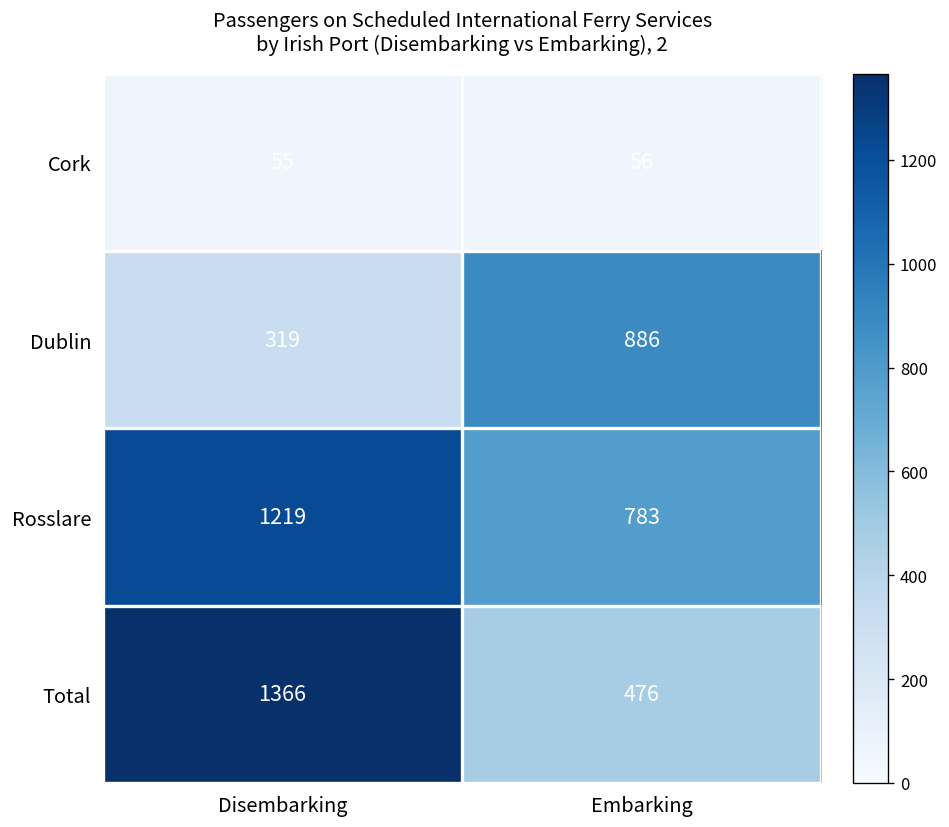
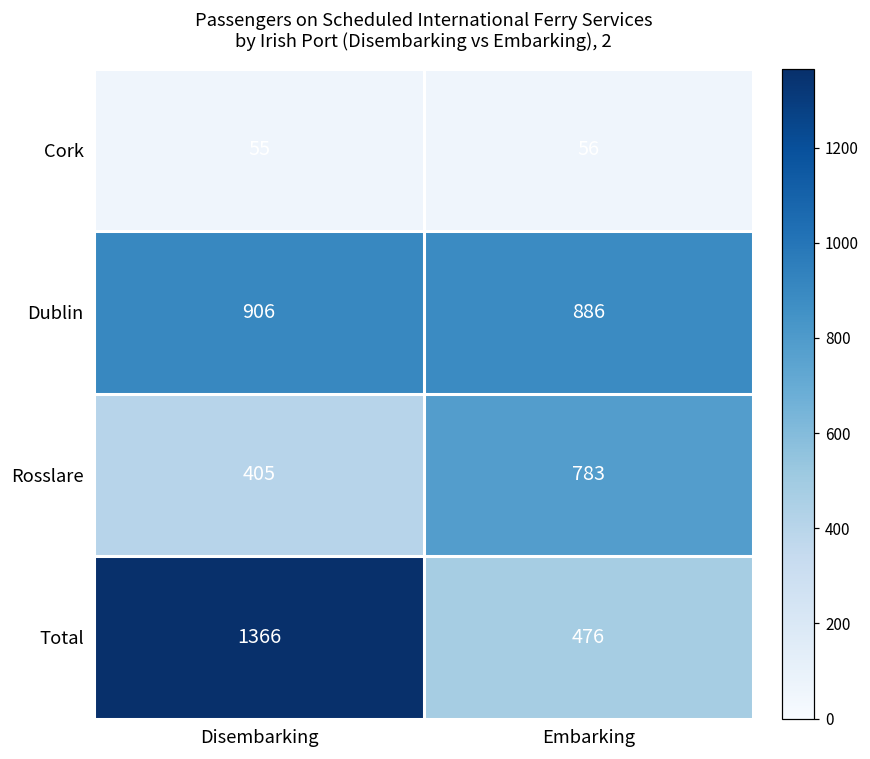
  {
    "Dublin": {
-     "Disembarking": 319,
+     "Disembarking": 906,
      "Embarking": 886
    },
    "Rosslare": {
-     "Disembarking": 1219,
+     "Disembarking": 405,
      "Embarking": 783
    },
    "Total": {
      "Disembarking": 1366,
      "Embarking": 476
    }
  }
